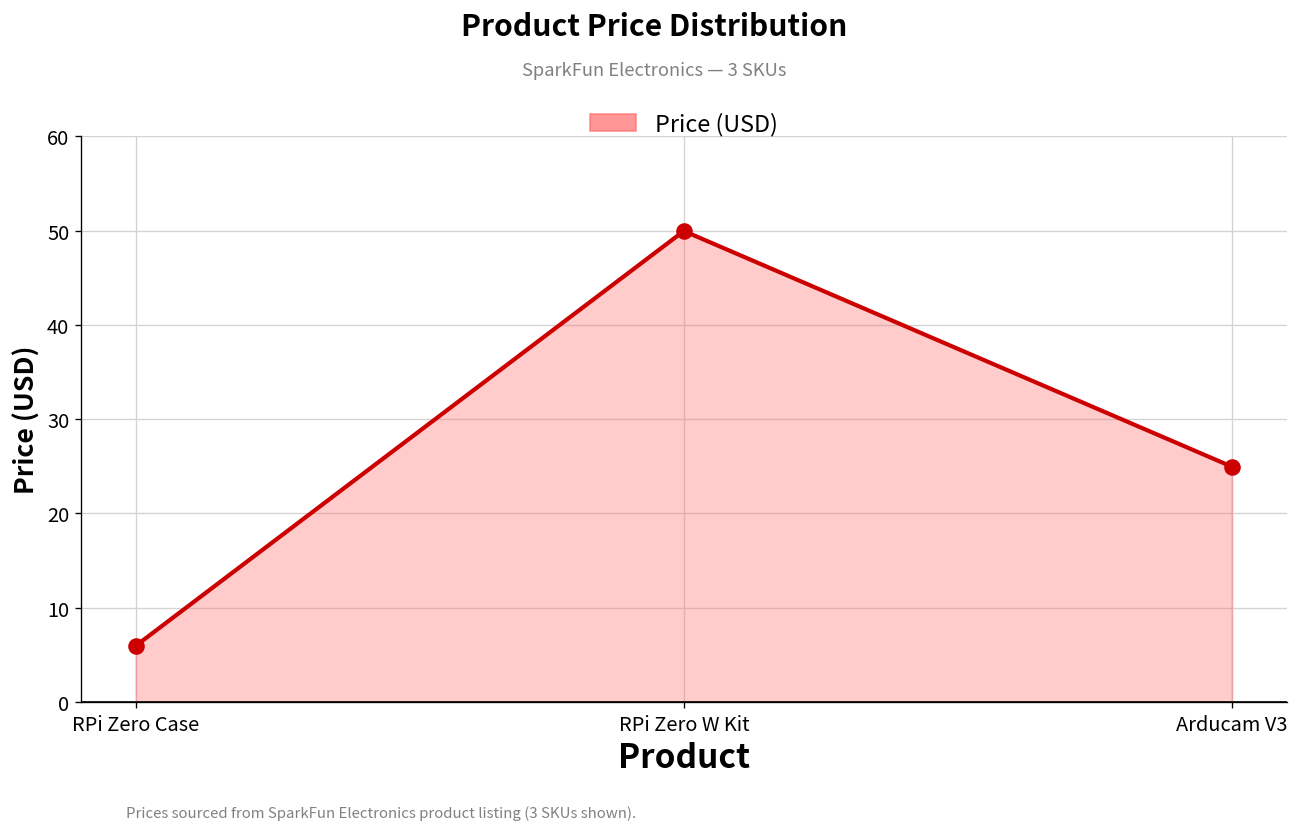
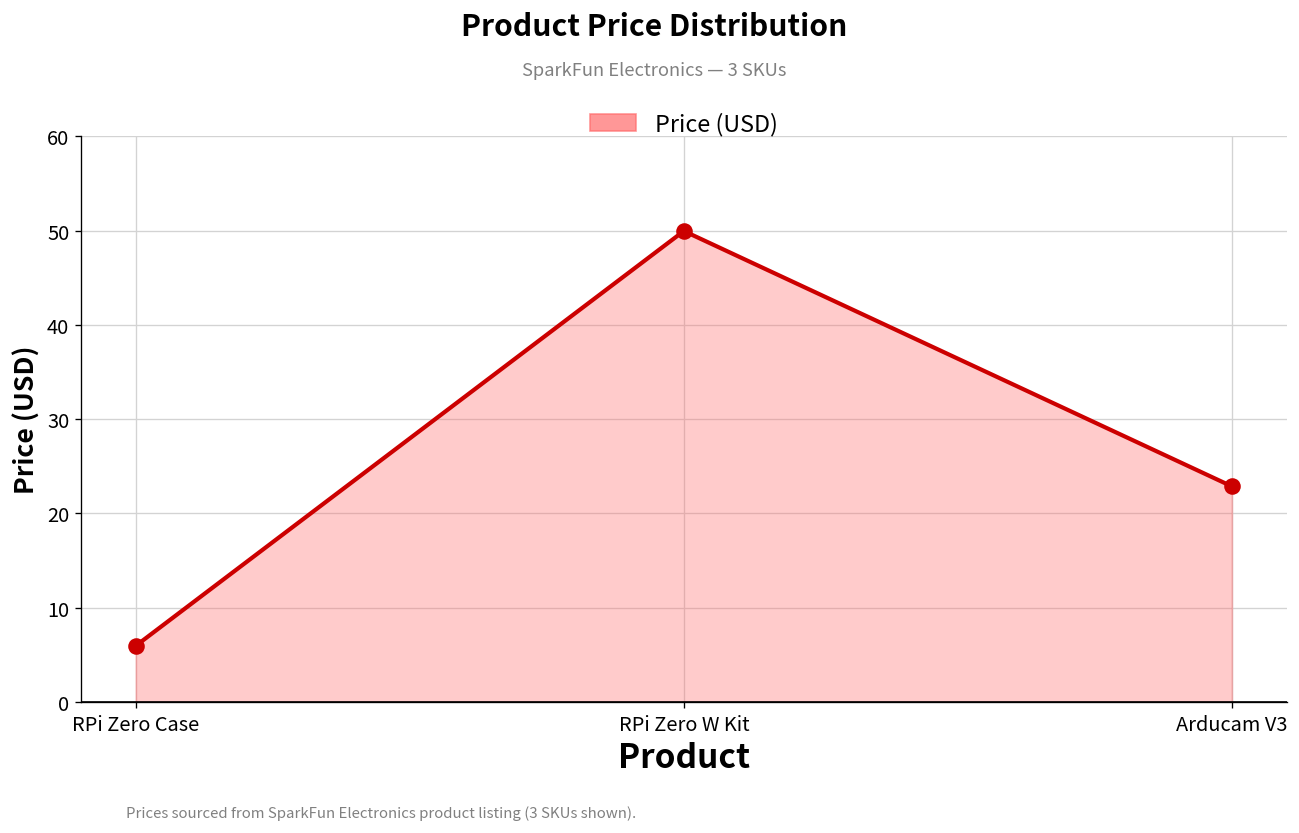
  {
    "RPi Zero Case": 6,
    "RPi Zero W Kit": 50,
-   "Arducam V3": 25
+   "Arducam V3": 23
  }
